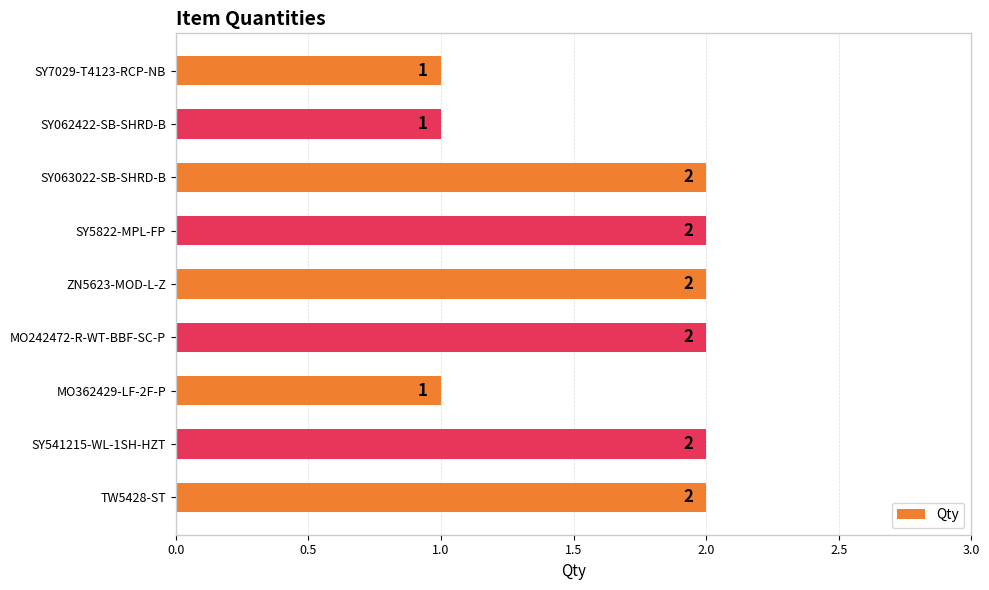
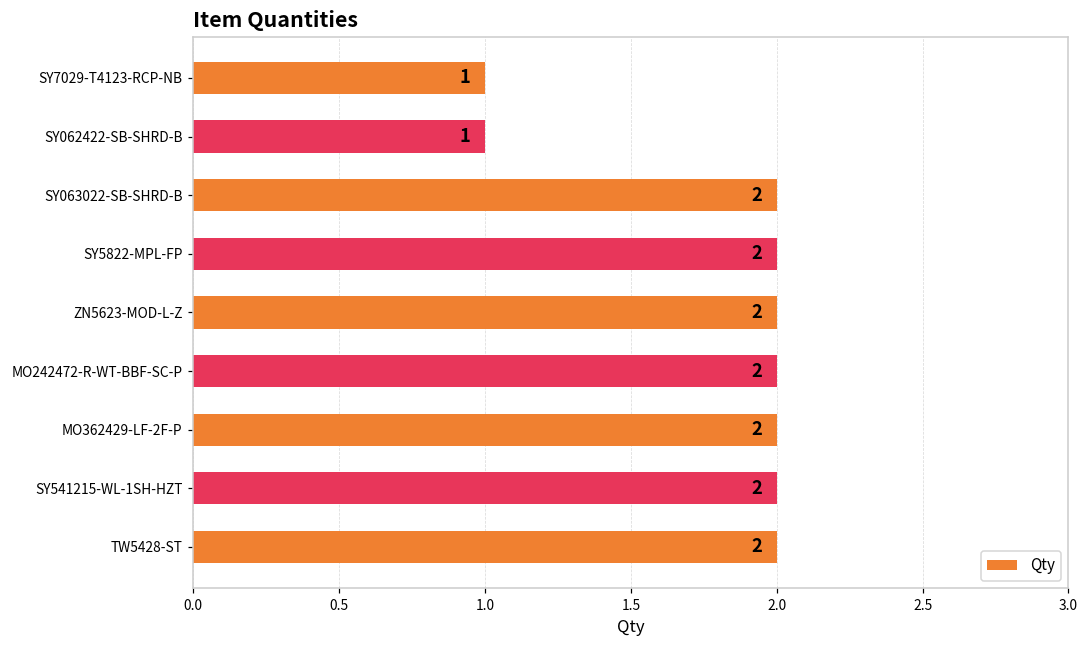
  {
    "SY7029-T4123-RCP-NB": 1,
    "SY062422-SB-SHRD-B": 1,
    "SY063022-SB-SHRD-B": 2,
    "SY5822-MPL-FP": 2,
    "ZN5623-MOD-L-Z": 2,
    "MO242472-R-WT-BBF-SC-P": 2,
-   "MO362429-LF-2F-P": 1,
+   "MO362429-LF-2F-P": 2,
    "SY541215-WL-1SH-HZT": 2,
    "TW5428-ST": 2
  }
